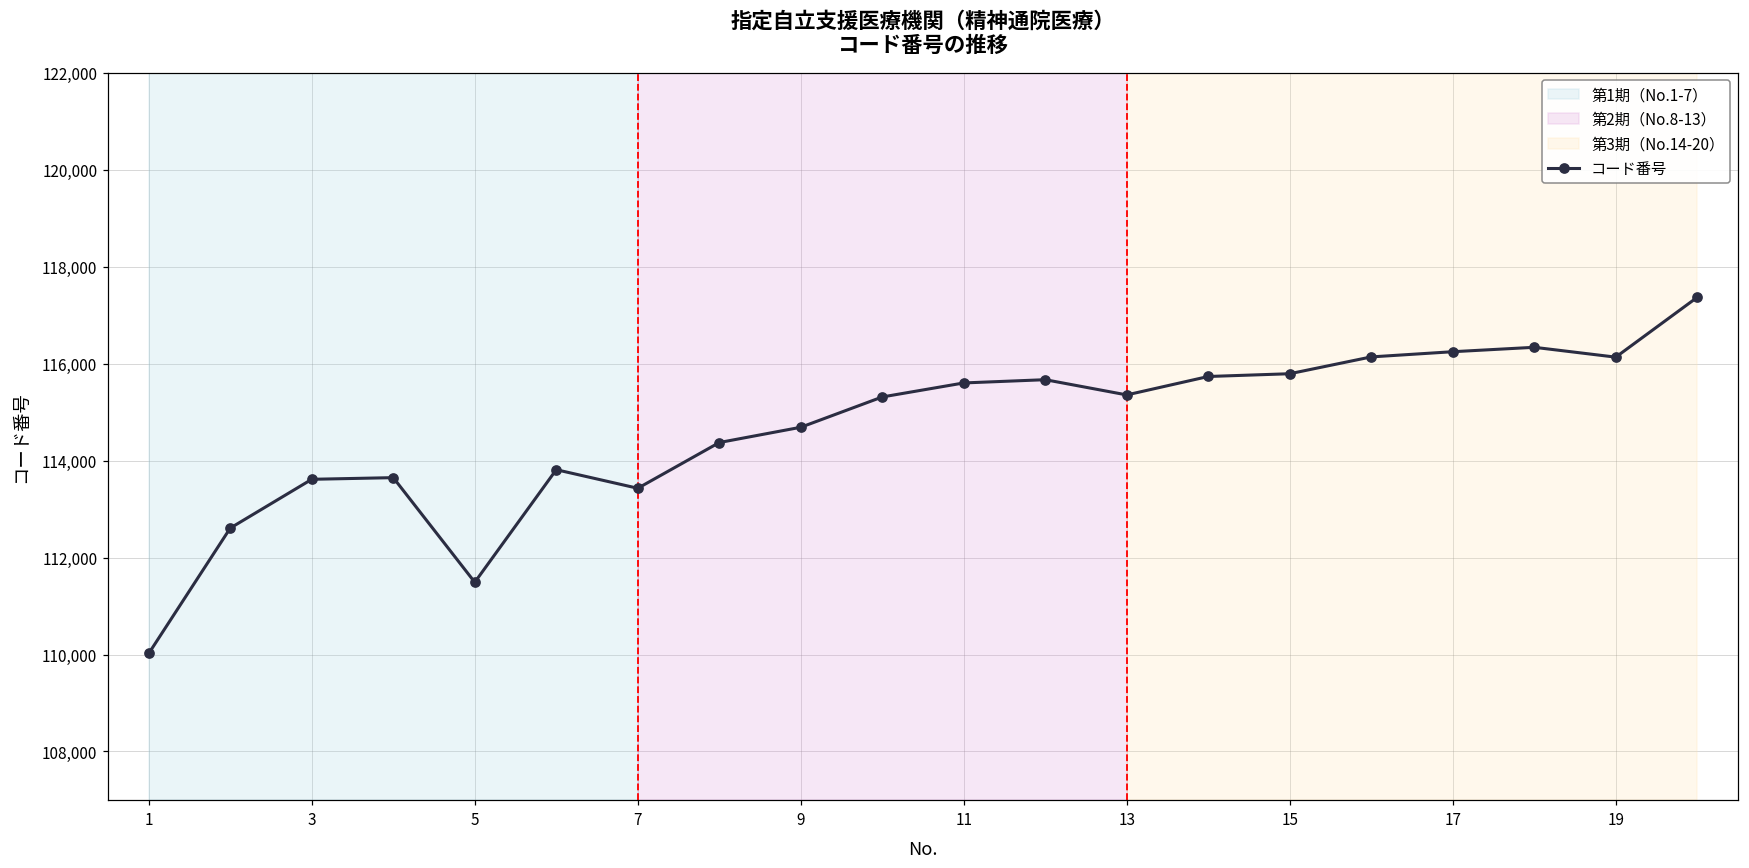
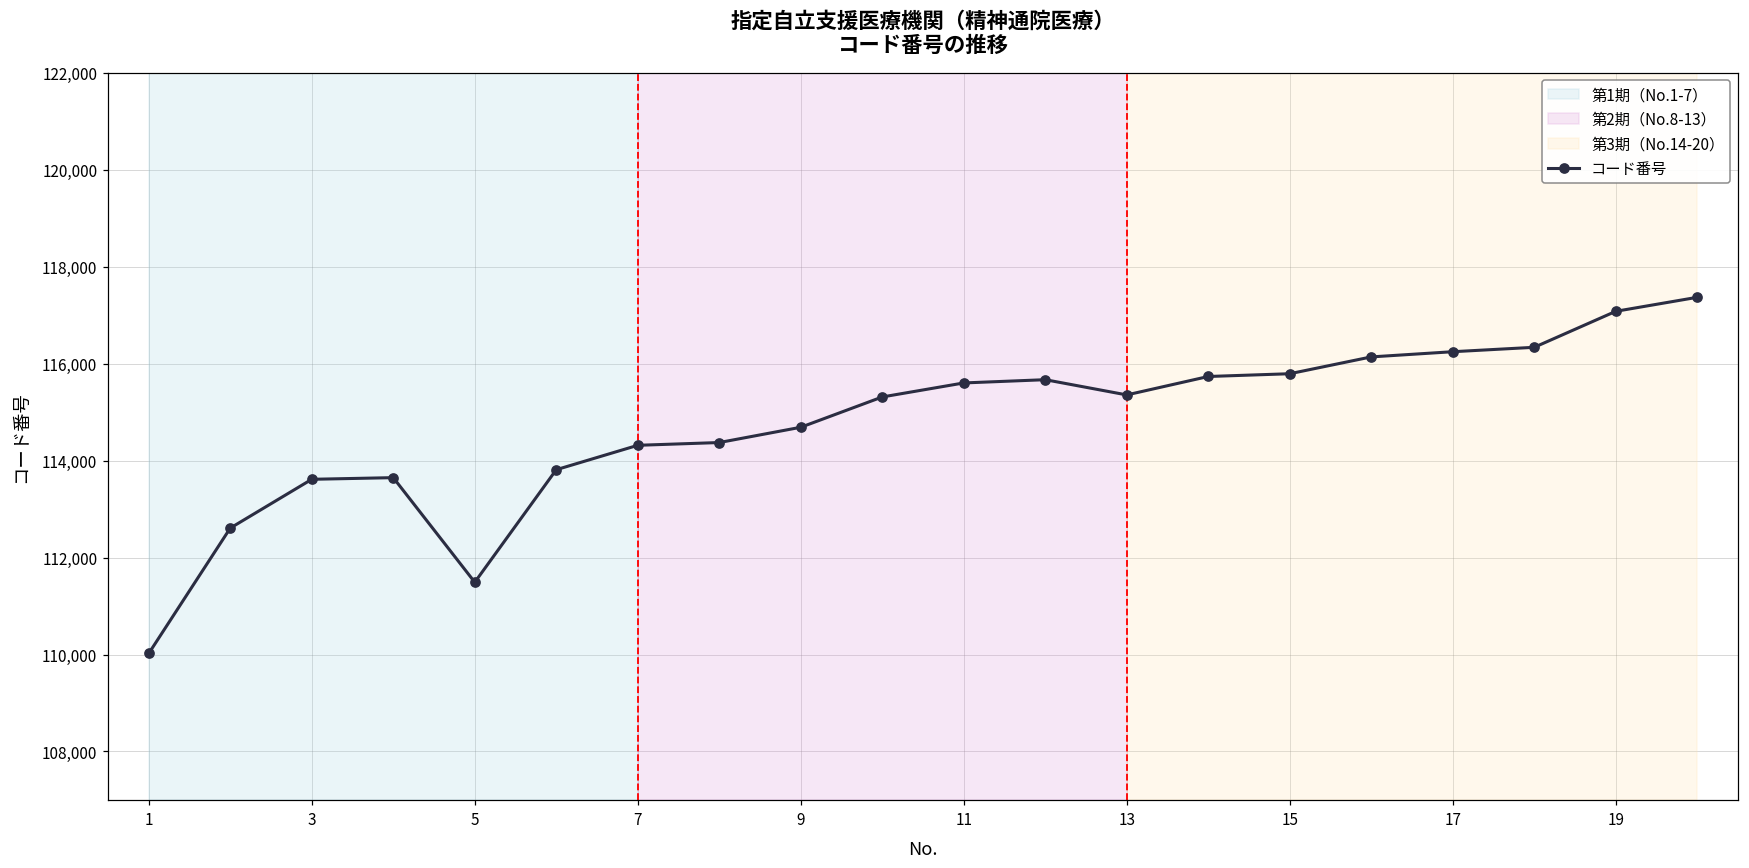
  {
    "1": "110,000",
    "3": "113,600",
    "5": "111,500",
-   "7": "113,400",
+   "7": "114,300",
    "9": "114,700",
    "11": "115,600",
    "13": "115,400",
    "15": "115,800",
    "17": "116,200",
-   "19": "116,100"
+   "19": "117,100"
  }
